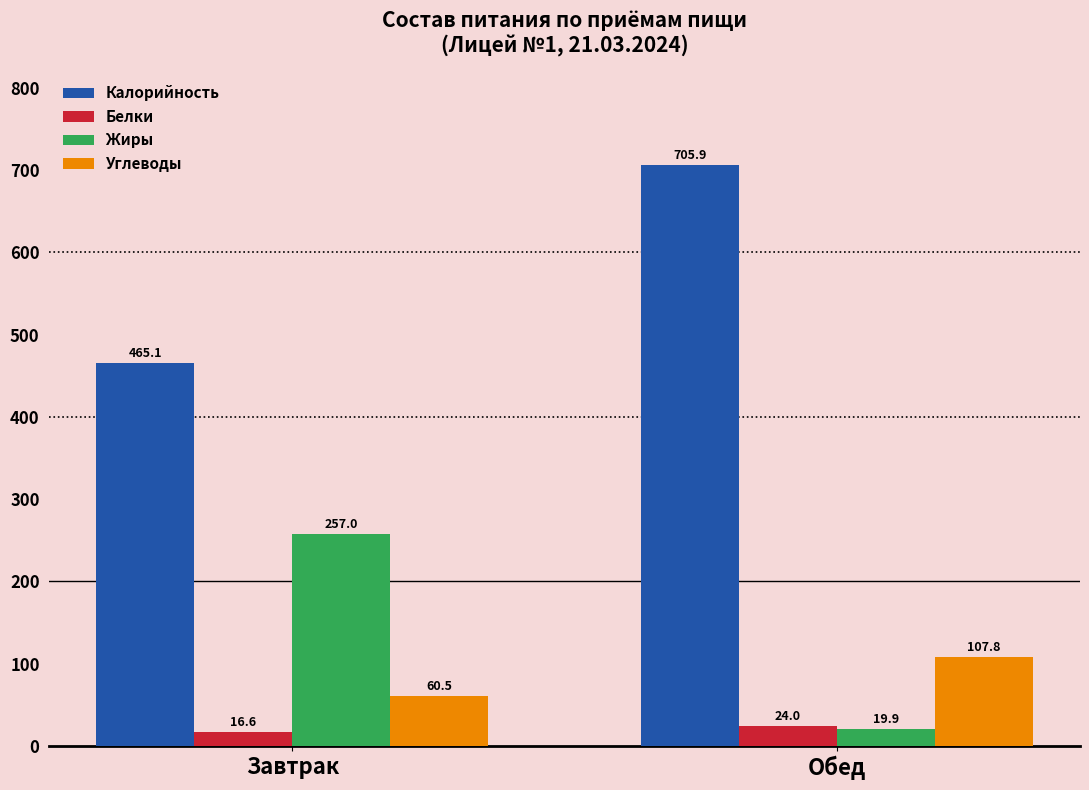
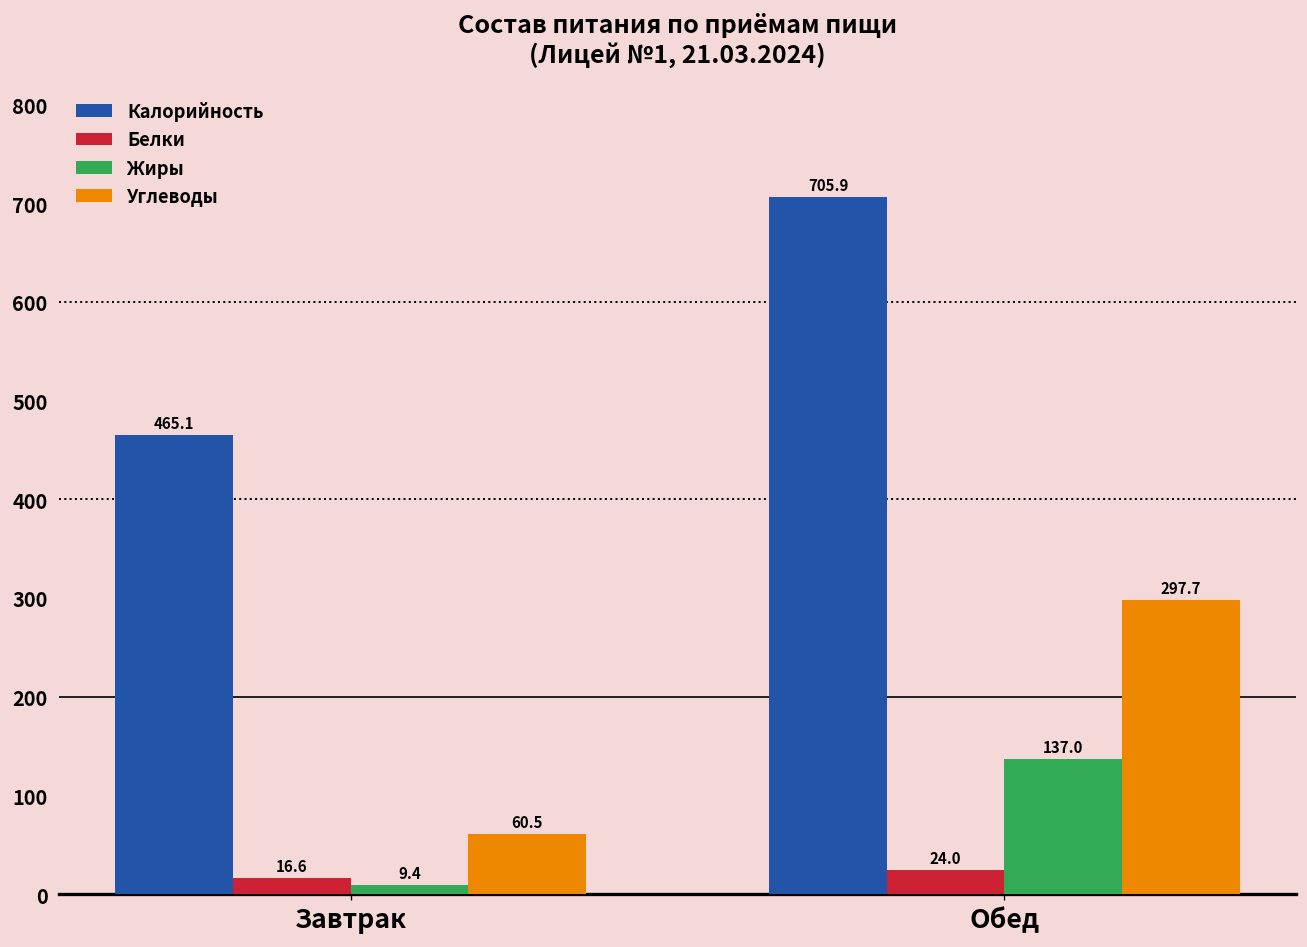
  {
    "Калорийность": {
      "Завтрак": 465.1,
      "Обед": 705.9
    },
    "Белки": {
      "Завтрак": 16.6,
      "Обед": 24.0
    },
    "Жиры": {
-     "Завтрак": 257.0,
-     "Обед": 19.9
+     "Завтрак": 9.4,
+     "Обед": 137.0
    },
    "Углеводы": {
      "Завтрак": 60.5,
-     "Обед": 107.8
+     "Обед": 297.7
    }
  }
